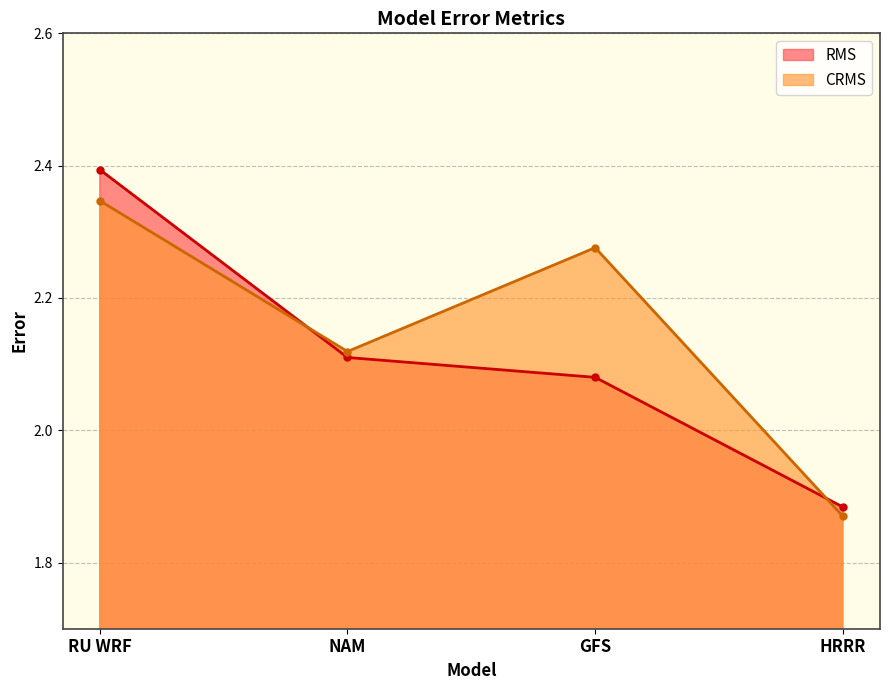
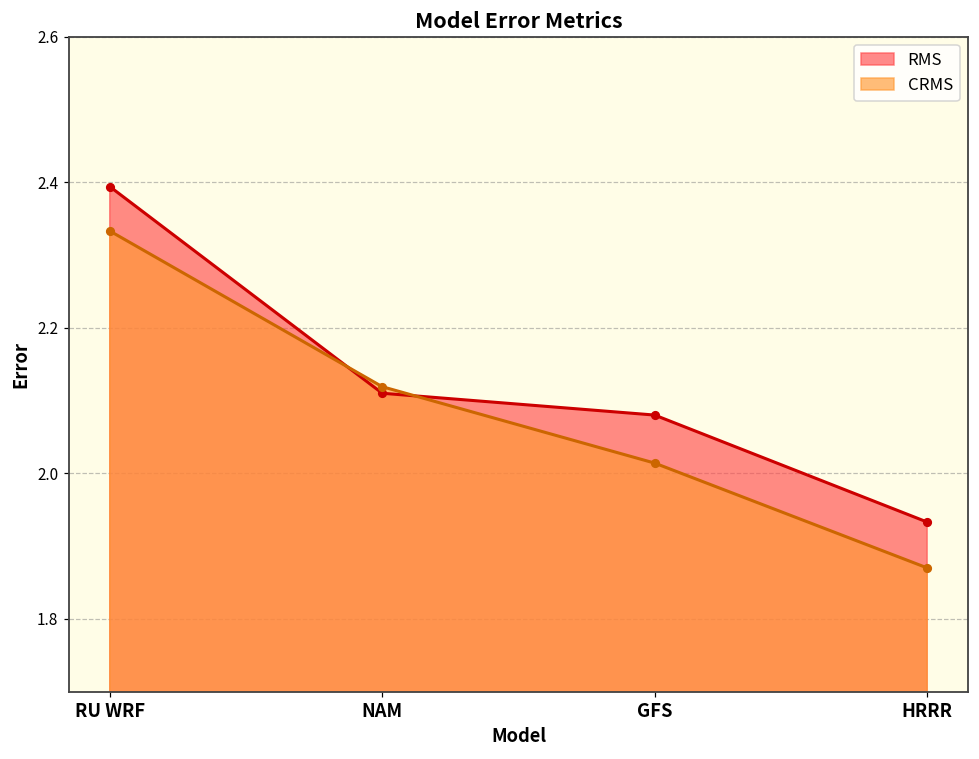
  {
    "RMS": {
      "RU WRF": 2.39,
      "NAM": 2.11,
      "GFS": 2.08,
-     "HRRR": 1.88
+     "HRRR": 1.93
    },
    "CRMS": {
-     "RU WRF": 2.35,
+     "RU WRF": 2.33,
      "NAM": 2.12,
-     "GFS": 2.28,
+     "GFS": 2.01,
      "HRRR": 1.87
    }
  }
